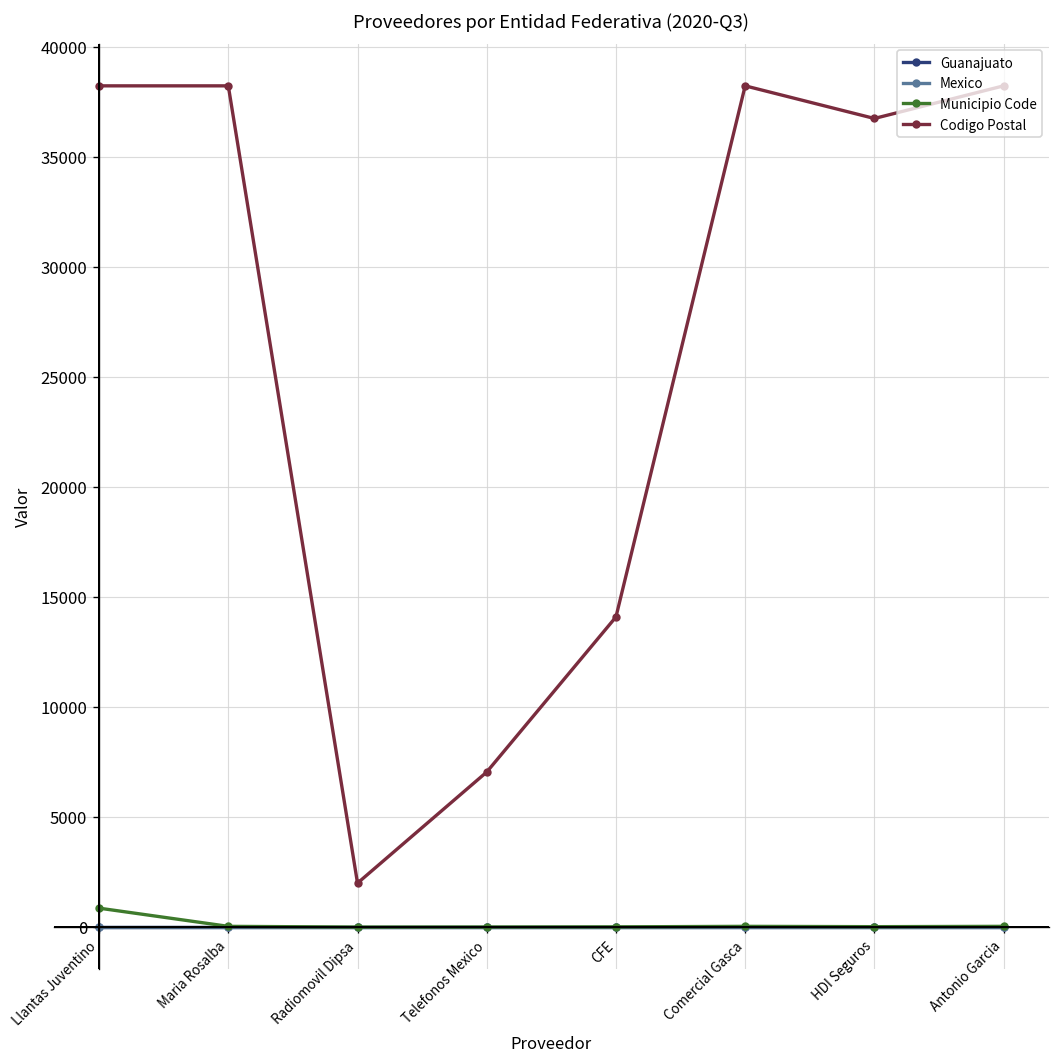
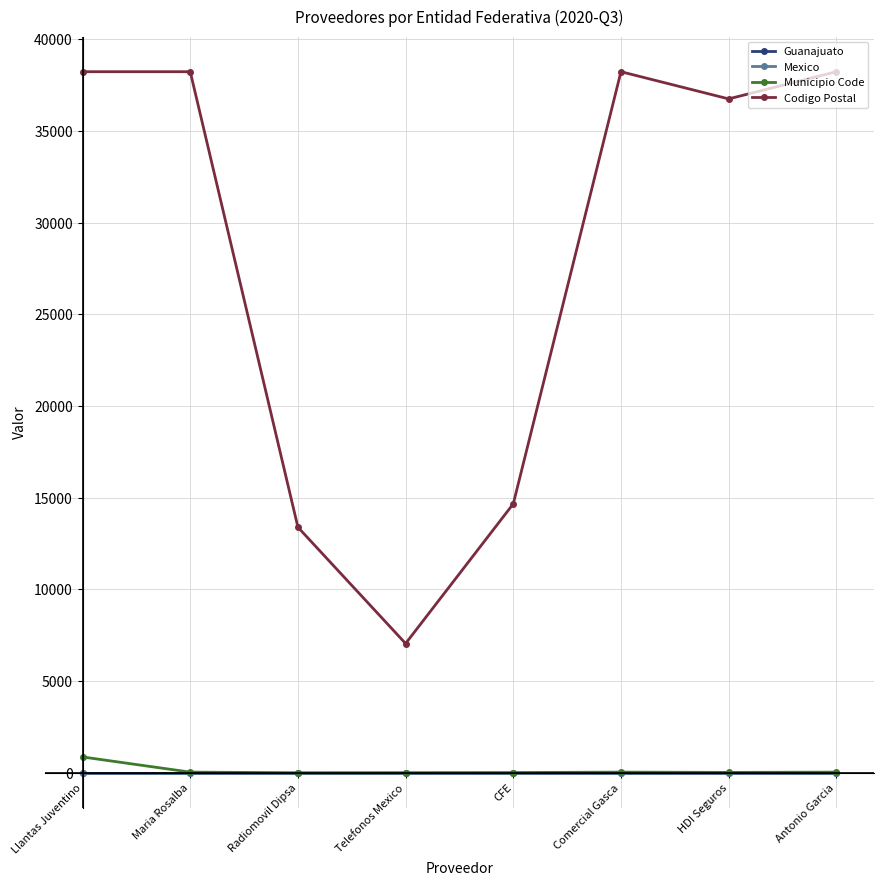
  {
    "Mexico": {
      "Llantas Juventino": 0
    },
    "Municipio Code": {
      "Llantas Juventino": 900
    },
    "Codigo Postal": {
      "Llantas Juventino": 38200,
      "Maria Rosalba": 38200,
-     "Radiomovil Dipsa": 2000,
+     "Radiomovil Dipsa": 13400,
      "Telefonos Mexico": 7100,
-     "CFE": 14100,
+     "CFE": 14700,
      "Comercial Gasca": 38200,
      "HDI Seguros": 36800
    }
  }
